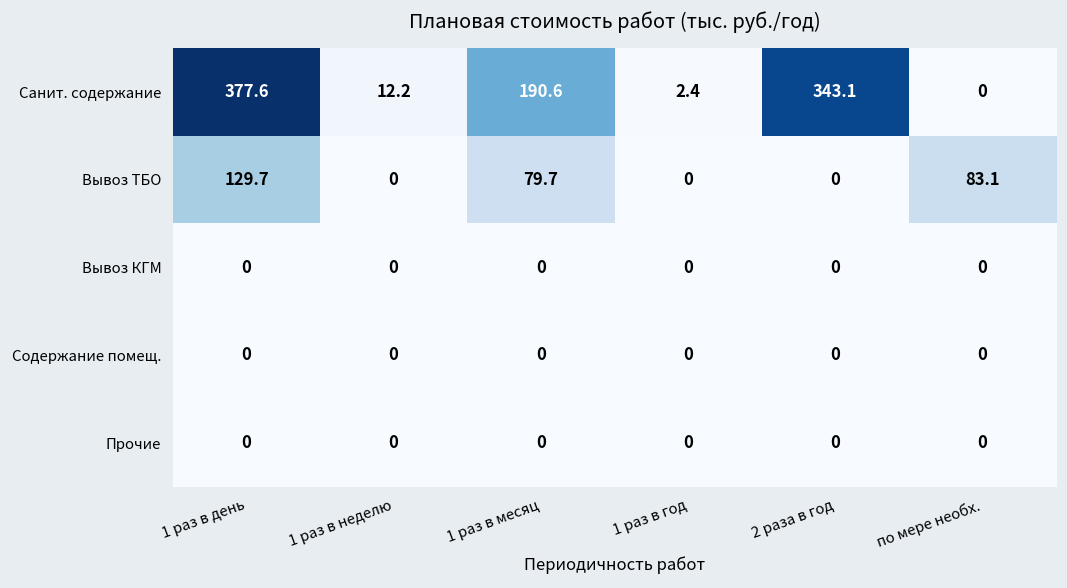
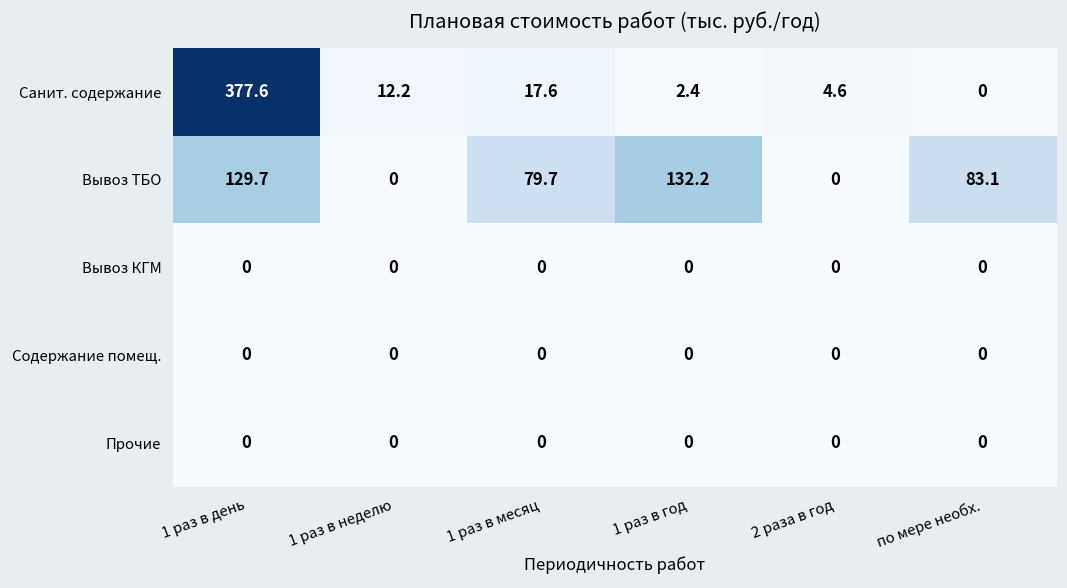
  {
    "Санит. содержание": {
      "1 раз в день": 377.6,
      "1 раз в неделю": 12.2,
-     "1 раз в месяц": 190.6,
+     "1 раз в месяц": 17.6,
      "1 раз в год": 2.4,
-     "2 раза в год": 343.1,
+     "2 раза в год": 4.6,
      "по мере необх.": 0
    },
    "Вывоз ТБО": {
      "1 раз в день": 129.7,
      "1 раз в неделю": 0,
      "1 раз в месяц": 79.7,
-     "1 раз в год": 0,
+     "1 раз в год": 132.2,
      "2 раза в год": 0,
      "по мере необх.": 83.1
    },
    "Вывоз КГМ": {
      "1 раз в день": 0,
      "1 раз в неделю": 0,
      "1 раз в месяц": 0,
      "1 раз в год": 0,
      "2 раза в год": 0,
      "по мере необх.": 0
    },
    "Содержание помещ.": {
      "1 раз в день": 0,
      "1 раз в неделю": 0,
      "1 раз в месяц": 0,
      "1 раз в год": 0,
      "2 раза в год": 0,
      "по мере необх.": 0
    },
    "Прочие": {
      "1 раз в день": 0,
      "1 раз в неделю": 0,
      "1 раз в месяц": 0,
      "1 раз в год": 0,
      "2 раза в год": 0,
      "по мере необх.": 0
    }
  }
